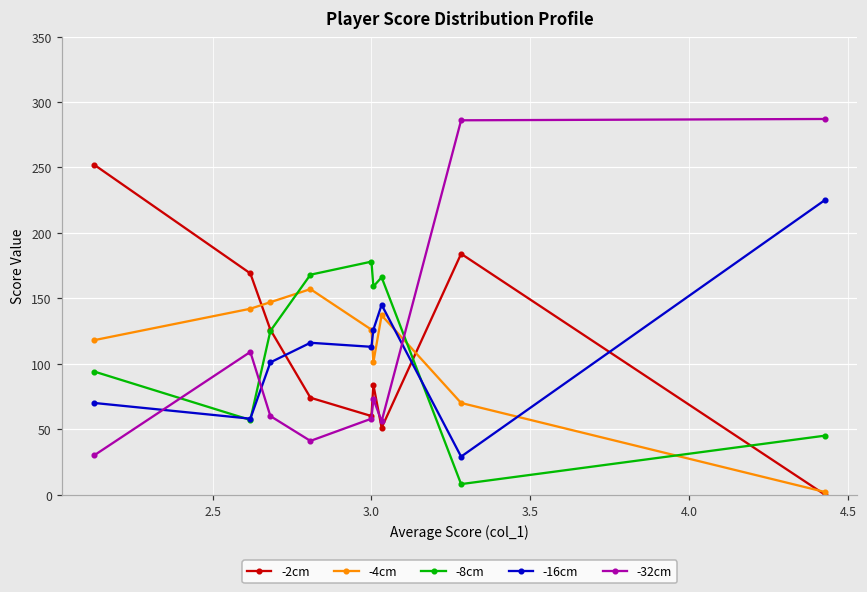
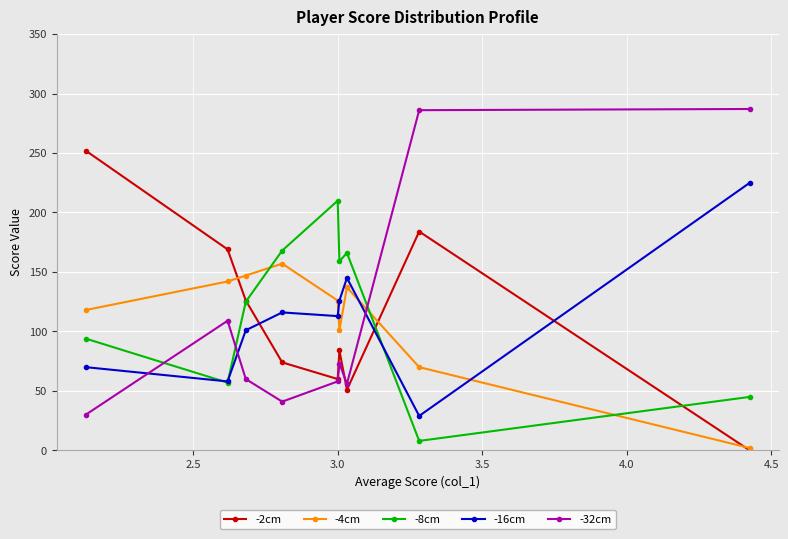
  {
    "-8cm": {
-     "3.0": 178
+     "3.0": 210
    },
    "-16cm": {
      "3.0": 113
    }
  }
